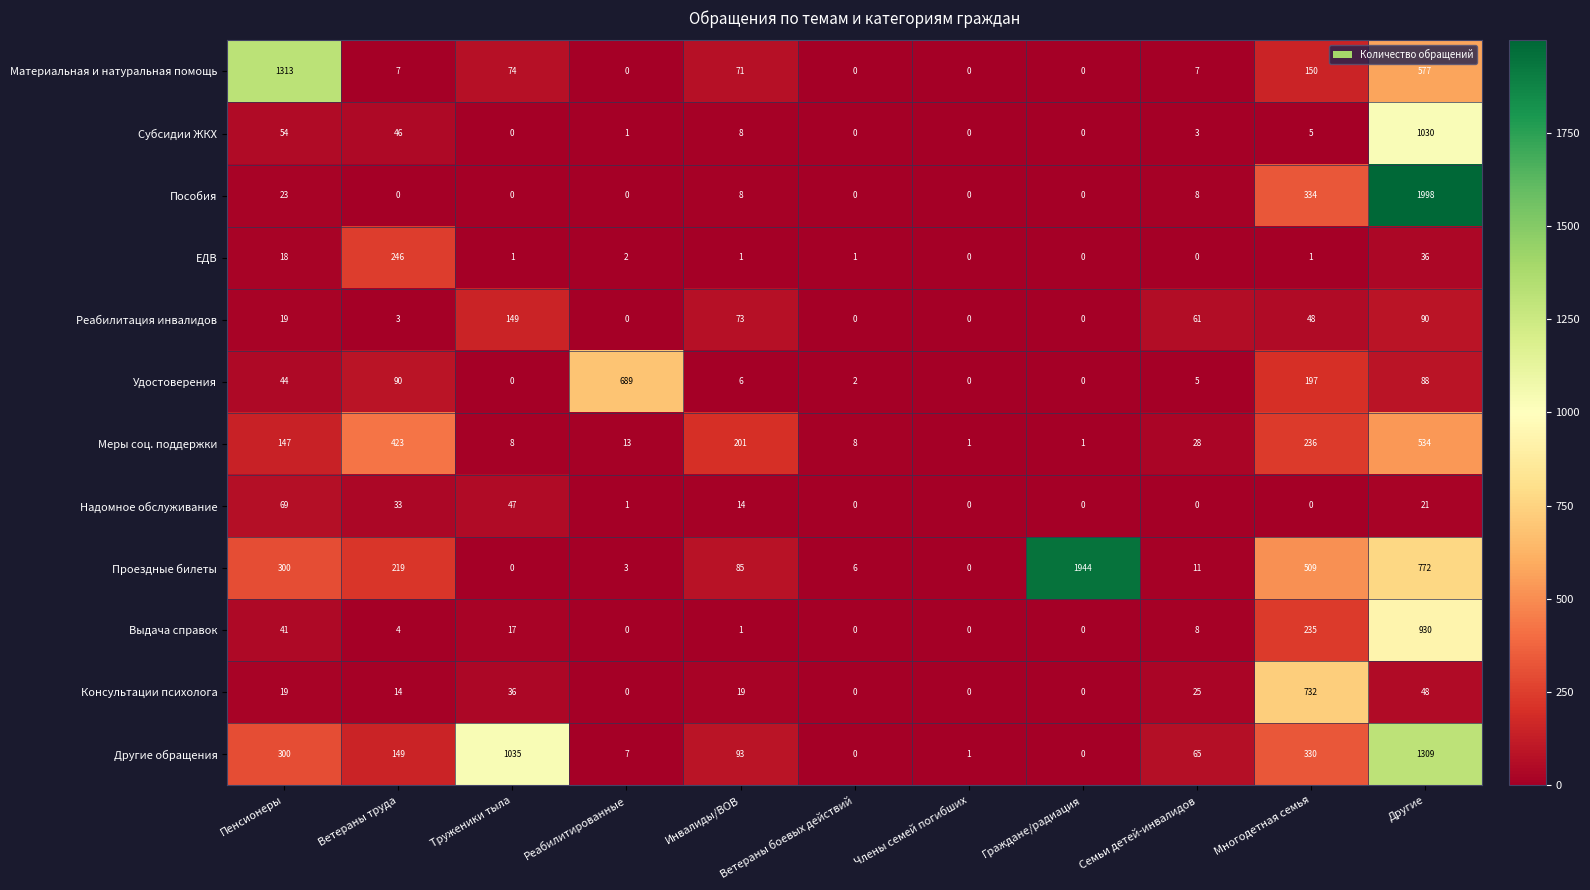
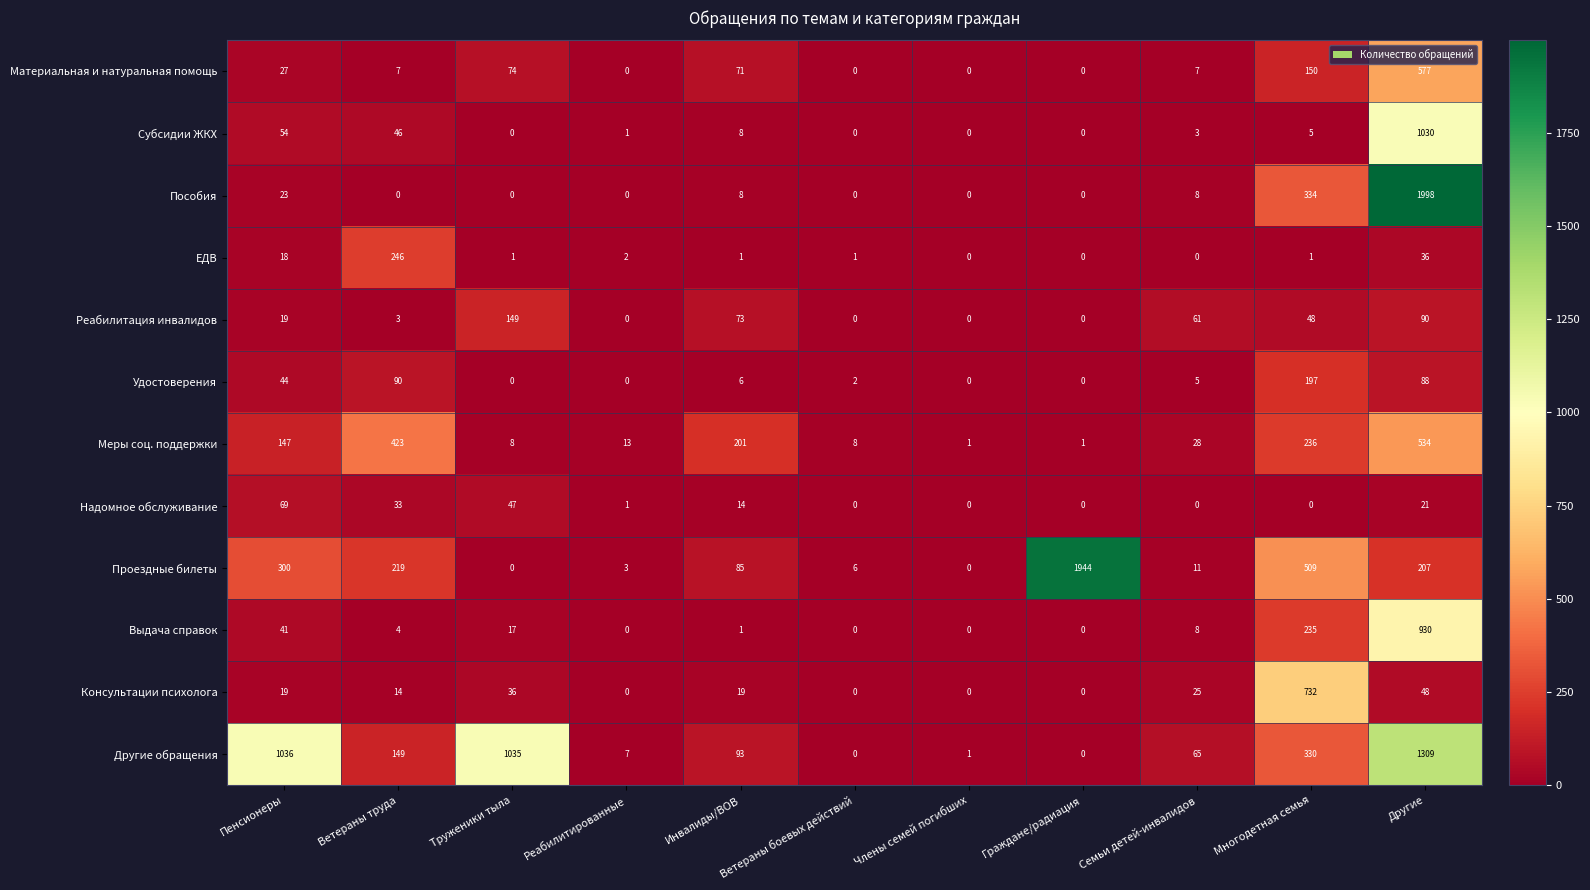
  {
    "Материальная и натуральная помощь": {
-     "Пенсионеры": 1313,
+     "Пенсионеры": 27,
      "Ветераны труда": 7,
      "Труженики тыла": 74,
      "Реабилитированные": 0,
      "Инвалиды/ВОВ": 71,
      "Ветераны боевых действий": 0,
      "Члены семей погибших": 0,
      "Граждане/радиация": 0,
      "Семьи детей-инвалидов": 7,
      "Многодетная семья": 150,
      "Другие": 577
    },
    "Субсидии ЖКХ": {
      "Пенсионеры": 54,
      "Ветераны труда": 46,
      "Труженики тыла": 0,
      "Реабилитированные": 1,
      "Инвалиды/ВОВ": 8,
      "Ветераны боевых действий": 0,
      "Члены семей погибших": 0,
      "Граждане/радиация": 0,
      "Семьи детей-инвалидов": 3,
      "Многодетная семья": 5,
      "Другие": 1030
    },
    "Пособия": {
      "Пенсионеры": 23,
      "Ветераны труда": 0,
      "Труженики тыла": 0,
      "Реабилитированные": 0,
      "Инвалиды/ВОВ": 8,
      "Ветераны боевых действий": 0,
      "Члены семей погибших": 0,
      "Граждане/радиация": 0,
      "Семьи детей-инвалидов": 8,
      "Многодетная семья": 334,
      "Другие": 1998
    },
    "ЕДВ": {
      "Пенсионеры": 18,
      "Ветераны труда": 246,
      "Труженики тыла": 1,
      "Реабилитированные": 2,
      "Инвалиды/ВОВ": 1,
      "Ветераны боевых действий": 1,
      "Члены семей погибших": 0,
      "Граждане/радиация": 0,
      "Семьи детей-инвалидов": 0,
      "Многодетная семья": 1,
      "Другие": 36
    },
    "Реабилитация инвалидов": {
      "Пенсионеры": 19,
      "Ветераны труда": 3,
      "Труженики тыла": 149,
      "Реабилитированные": 0,
      "Инвалиды/ВОВ": 73,
      "Ветераны боевых действий": 0,
      "Члены семей погибших": 0,
      "Граждане/радиация": 0,
      "Семьи детей-инвалидов": 61,
      "Многодетная семья": 48,
      "Другие": 90
    },
    "Удостоверения": {
      "Пенсионеры": 44,
      "Ветераны труда": 90,
      "Труженики тыла": 0,
-     "Реабилитированные": 689,
+     "Реабилитированные": 0,
      "Инвалиды/ВОВ": 6,
      "Ветераны боевых действий": 2,
      "Члены семей погибших": 0,
      "Граждане/радиация": 0,
      "Семьи детей-инвалидов": 5,
      "Многодетная семья": 197,
      "Другие": 88
    },
    "Меры соц. поддержки": {
      "Пенсионеры": 147,
      "Ветераны труда": 423,
      "Труженики тыла": 8,
      "Реабилитированные": 13,
      "Инвалиды/ВОВ": 201,
      "Ветераны боевых действий": 8,
      "Члены семей погибших": 1,
      "Граждане/радиация": 1,
      "Семьи детей-инвалидов": 28,
      "Многодетная семья": 236,
      "Другие": 534
    },
    "Надомное обслуживание": {
      "Пенсионеры": 69,
      "Ветераны труда": 33,
      "Труженики тыла": 47,
      "Реабилитированные": 1,
      "Инвалиды/ВОВ": 14,
      "Ветераны боевых действий": 0,
      "Члены семей погибших": 0,
      "Граждане/радиация": 0,
      "Семьи детей-инвалидов": 0,
      "Многодетная семья": 0,
      "Другие": 21
    },
    "Проездные билеты": {
      "Пенсионеры": 300,
      "Ветераны труда": 219,
      "Труженики тыла": 0,
      "Реабилитированные": 3,
      "Инвалиды/ВОВ": 85,
      "Ветераны боевых действий": 6,
      "Члены семей погибших": 0,
      "Граждане/радиация": 1944,
      "Семьи детей-инвалидов": 11,
      "Многодетная семья": 509,
-     "Другие": 772
+     "Другие": 207
    },
    "Выдача справок": {
      "Пенсионеры": 41,
      "Ветераны труда": 4,
      "Труженики тыла": 17,
      "Реабилитированные": 0,
      "Инвалиды/ВОВ": 1,
      "Ветераны боевых действий": 0,
      "Члены семей погибших": 0,
      "Граждане/радиация": 0,
      "Семьи детей-инвалидов": 8,
      "Многодетная семья": 235,
      "Другие": 930
    },
    "Консультации психолога": {
      "Пенсионеры": 19,
      "Ветераны труда": 14,
      "Труженики тыла": 36,
      "Реабилитированные": 0,
      "Инвалиды/ВОВ": 19,
      "Ветераны боевых действий": 0,
      "Члены семей погибших": 0,
      "Граждане/радиация": 0,
      "Семьи детей-инвалидов": 25,
      "Многодетная семья": 732,
      "Другие": 48
    },
    "Другие обращения": {
-     "Пенсионеры": 300,
+     "Пенсионеры": 1036,
      "Ветераны труда": 149,
      "Труженики тыла": 1035,
      "Реабилитированные": 7,
      "Инвалиды/ВОВ": 93,
      "Ветераны боевых действий": 0,
      "Члены семей погибших": 1,
      "Граждане/радиация": 0,
      "Семьи детей-инвалидов": 65,
      "Многодетная семья": 330,
      "Другие": 1309
    }
  }
